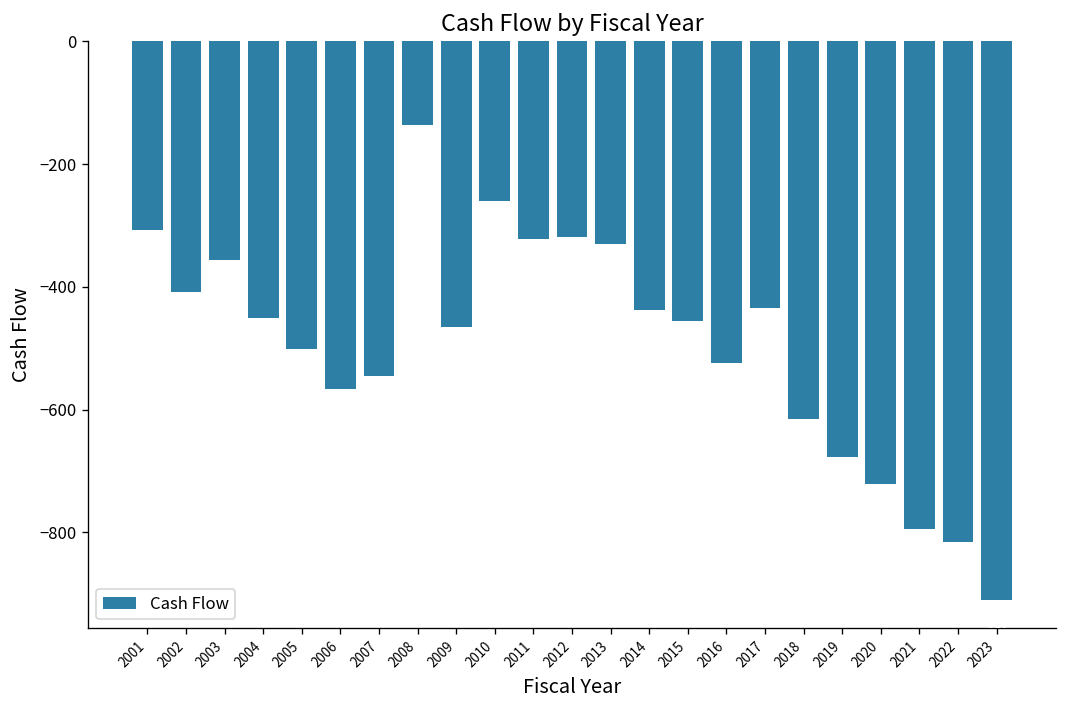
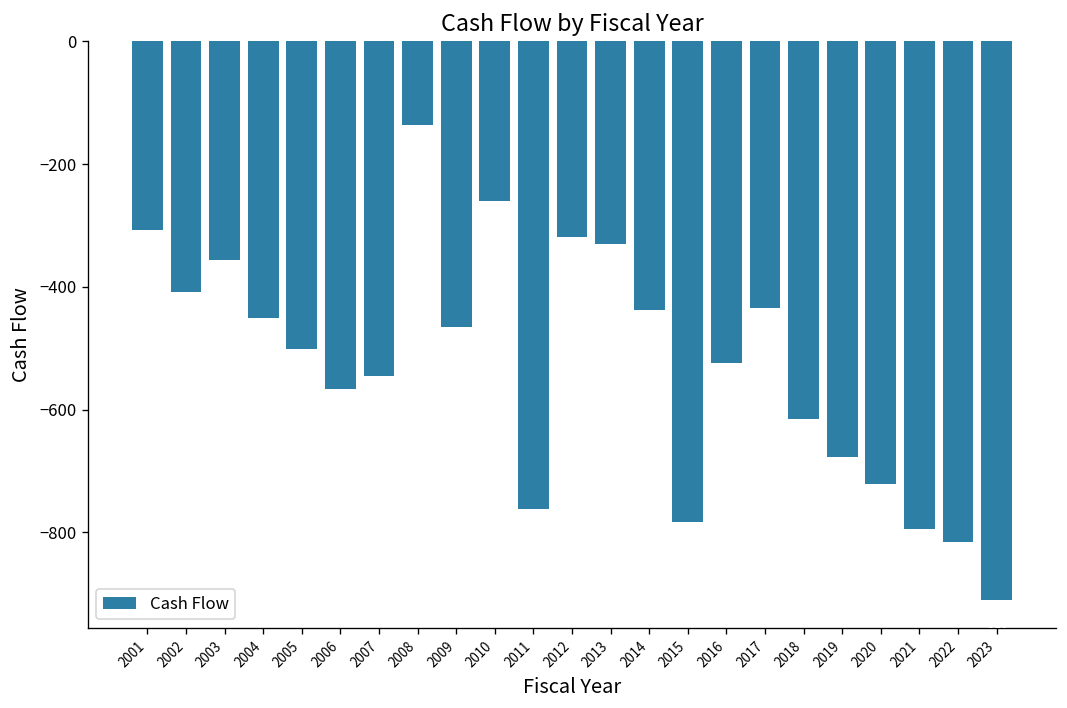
  {
    "2001": -310,
    "2002": -410,
    "2003": -360,
    "2004": -450,
    "2005": -500,
    "2006": -570,
    "2007": -540,
    "2008": -140,
    "2009": -460,
    "2010": -260,
-   "2011": -320,
+   "2011": -760,
    "2012": -320,
    "2013": -330,
    "2014": -440,
-   "2015": -460,
+   "2015": -780,
    "2016": -520,
    "2017": -430,
    "2018": -620,
    "2019": -680,
    "2020": -720,
    "2021": -790,
    "2022": -820,
    "2023": -910
  }
